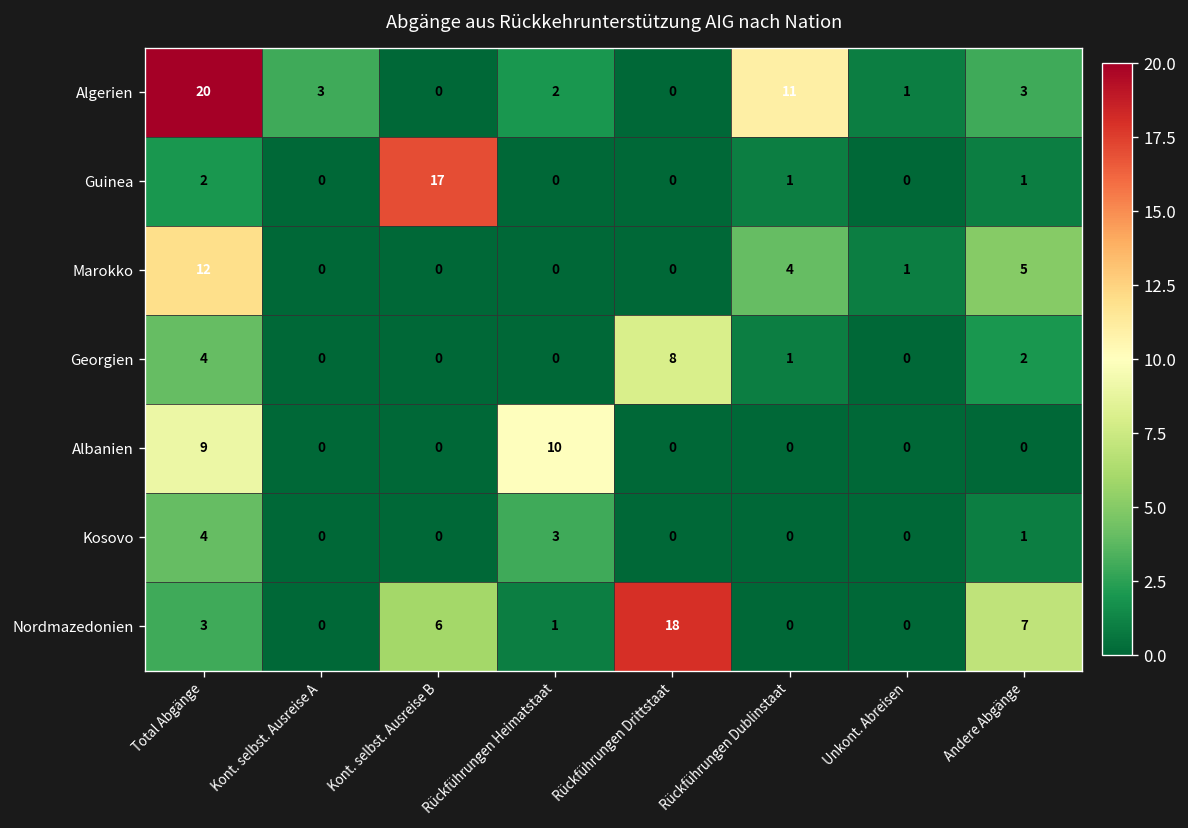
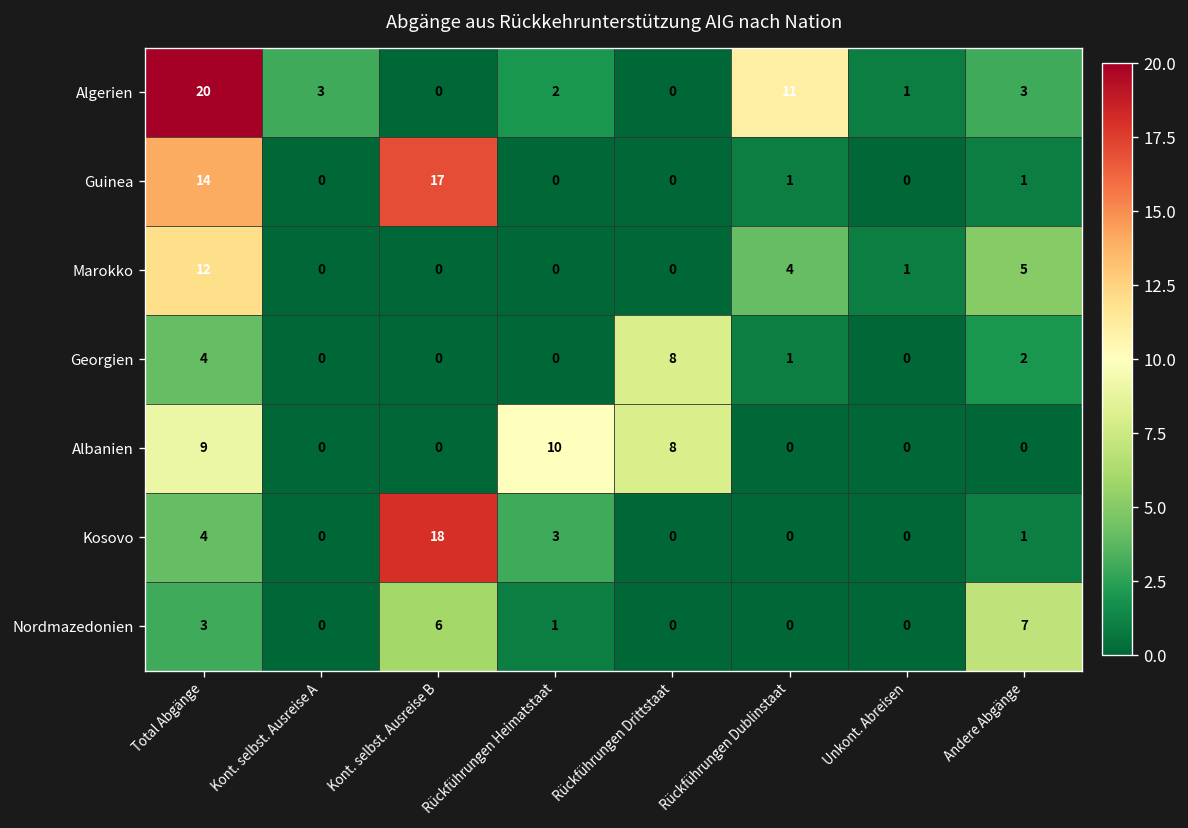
  {
    "Algerien": {
      "Total Abgänge": 20,
      "Kont. selbst. Ausreise A": 3,
      "Kont. selbst. Ausreise B": 0,
      "Rückführungen Heimatstaat": 2,
      "Rückführungen Drittstaat": 0,
      "Rückführungen Dublinstaat": 11,
      "Unkont. Abreisen": 1,
      "Andere Abgänge": 3
    },
    "Guinea": {
-     "Total Abgänge": 2,
+     "Total Abgänge": 14,
      "Kont. selbst. Ausreise A": 0,
      "Kont. selbst. Ausreise B": 17,
      "Rückführungen Heimatstaat": 0,
      "Rückführungen Drittstaat": 0,
      "Rückführungen Dublinstaat": 1,
      "Unkont. Abreisen": 0,
      "Andere Abgänge": 1
    },
    "Marokko": {
      "Total Abgänge": 12,
      "Kont. selbst. Ausreise A": 0,
      "Kont. selbst. Ausreise B": 0,
      "Rückführungen Heimatstaat": 0,
      "Rückführungen Drittstaat": 0,
      "Rückführungen Dublinstaat": 4,
      "Unkont. Abreisen": 1,
      "Andere Abgänge": 5
    },
    "Georgien": {
      "Total Abgänge": 4,
      "Kont. selbst. Ausreise A": 0,
      "Kont. selbst. Ausreise B": 0,
      "Rückführungen Heimatstaat": 0,
      "Rückführungen Drittstaat": 8,
      "Rückführungen Dublinstaat": 1,
      "Unkont. Abreisen": 0,
      "Andere Abgänge": 2
    },
    "Albanien": {
      "Total Abgänge": 9,
      "Kont. selbst. Ausreise A": 0,
      "Kont. selbst. Ausreise B": 0,
      "Rückführungen Heimatstaat": 10,
-     "Rückführungen Drittstaat": 0,
+     "Rückführungen Drittstaat": 8,
      "Rückführungen Dublinstaat": 0,
      "Unkont. Abreisen": 0,
      "Andere Abgänge": 0
    },
    "Kosovo": {
      "Total Abgänge": 4,
      "Kont. selbst. Ausreise A": 0,
-     "Kont. selbst. Ausreise B": 0,
+     "Kont. selbst. Ausreise B": 18,
      "Rückführungen Heimatstaat": 3,
      "Rückführungen Drittstaat": 0,
      "Rückführungen Dublinstaat": 0,
      "Unkont. Abreisen": 0,
      "Andere Abgänge": 1
    },
    "Nordmazedonien": {
      "Total Abgänge": 3,
      "Kont. selbst. Ausreise A": 0,
      "Kont. selbst. Ausreise B": 6,
      "Rückführungen Heimatstaat": 1,
-     "Rückführungen Drittstaat": 18,
+     "Rückführungen Drittstaat": 0,
      "Rückführungen Dublinstaat": 0,
      "Unkont. Abreisen": 0,
      "Andere Abgänge": 7
    }
  }
